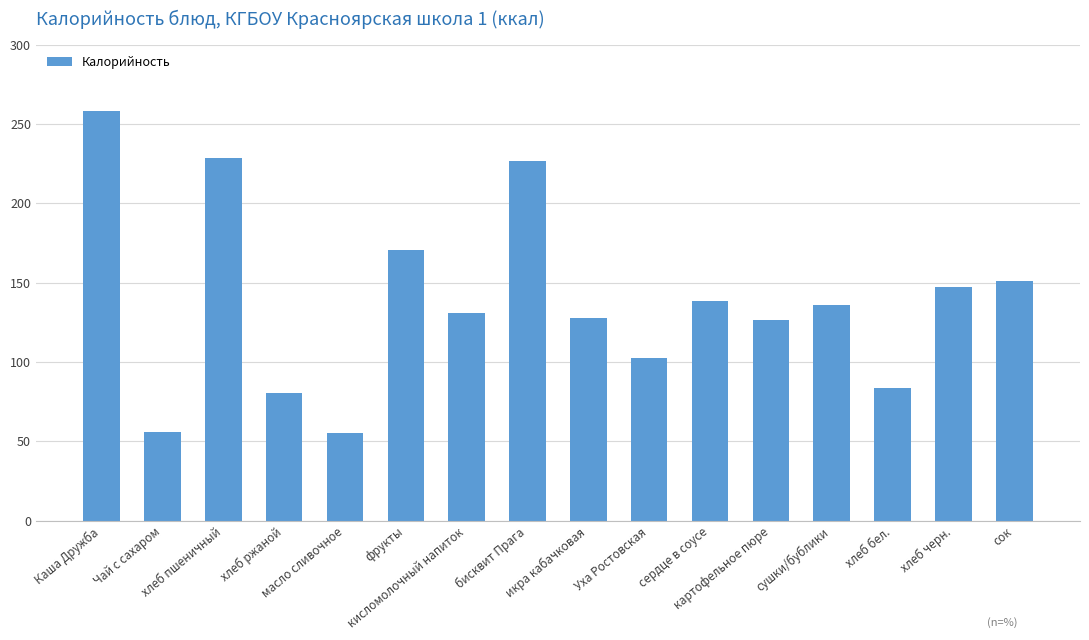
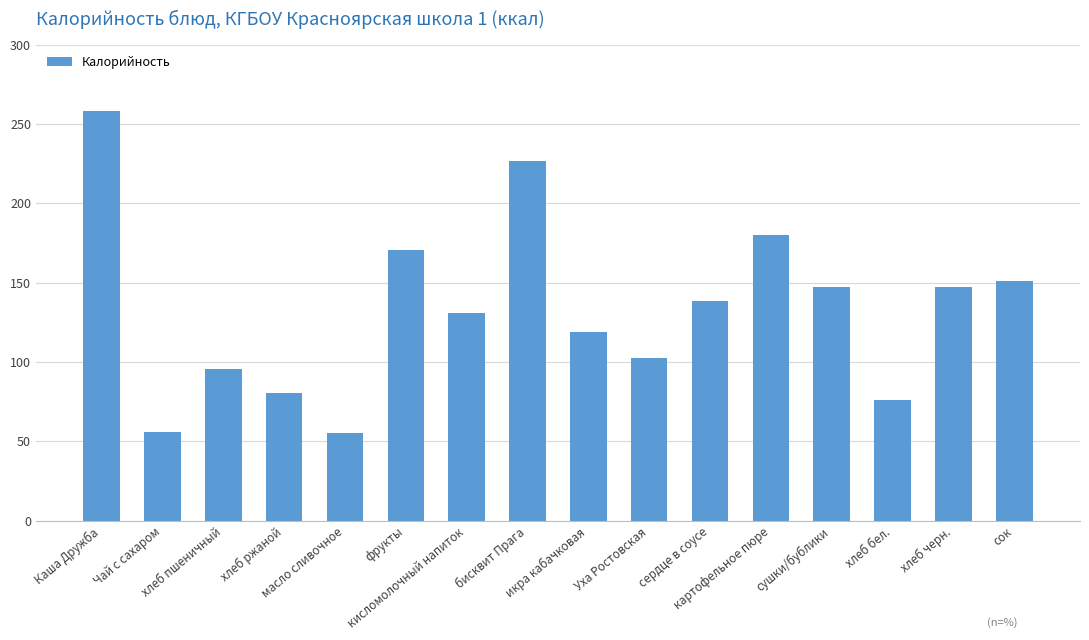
  {
    "Каша Дружба": 258,
    "Чай с сахаром": 56,
-   "хлеб пшеничный": 229,
+   "хлеб пшеничный": 95,
    "хлеб ржаной": 81,
    "масло сливочное": 55,
    "фрукты": 171,
    "кисломолочный напиток": 131,
    "бисквит Прага": 226,
-   "икра кабачковая": 128,
+   "икра кабачковая": 119,
    "Уха Ростовская": 103,
    "сердце в соусе": 138,
-   "картофельное пюре": 126,
-   "сушки/бублики": 136,
-   "хлеб бел.": 84,
+   "картофельное пюре": 180,
+   "сушки/бублики": 147,
+   "хлеб бел.": 76,
    "хлеб черн.": 147,
    "сок": 151
  }
